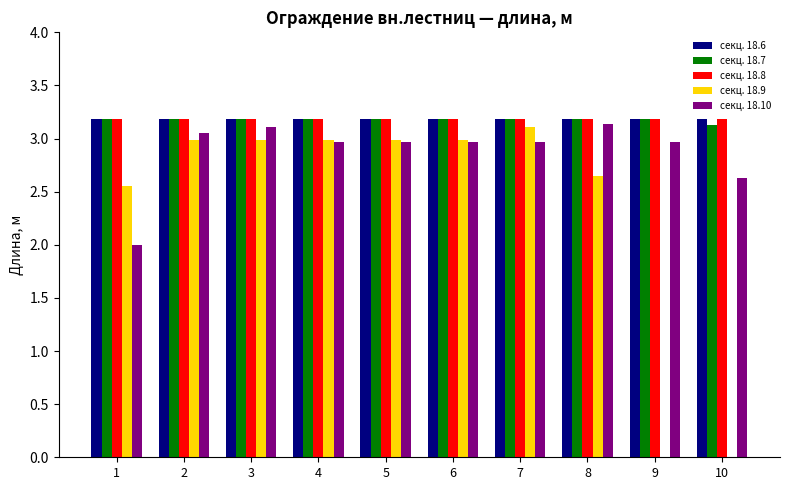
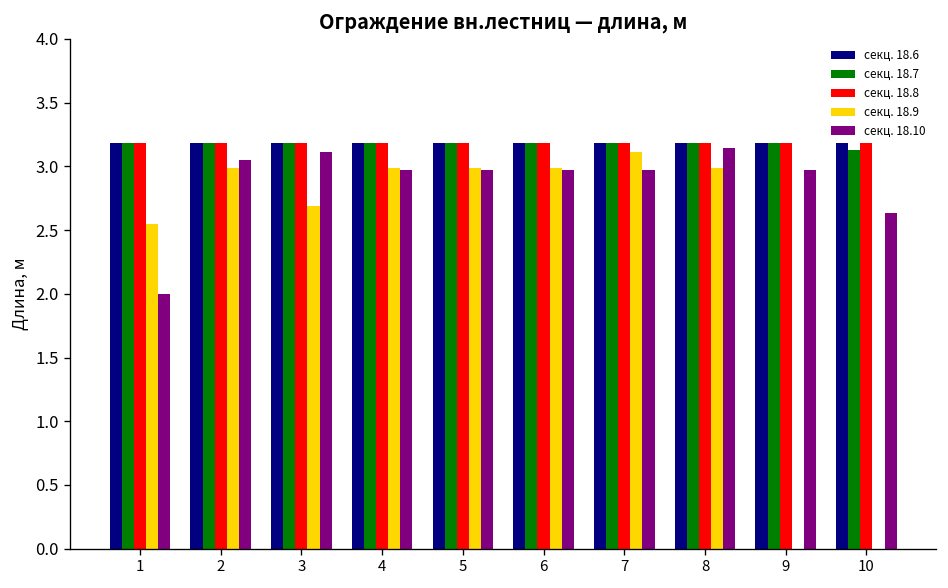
  {
    "секц. 18.6": {
      "1": 3.18,
      "2": 3.18,
      "3": 3.18,
      "4": 3.18,
      "5": 3.18,
      "6": 3.18,
      "7": 3.18,
      "8": 3.18,
      "9": 3.18,
      "10": 3.18
    },
    "секц. 18.7": {
      "1": 3.18,
      "2": 3.18,
      "3": 3.18,
      "4": 3.18,
      "5": 3.18,
      "6": 3.18,
      "7": 3.18,
      "8": 3.18,
      "9": 3.18,
      "10": 3.13
    },
    "секц. 18.8": {
      "1": 3.18,
      "2": 3.18,
      "3": 3.18,
      "4": 3.18,
      "5": 3.18,
      "6": 3.18,
      "7": 3.18,
      "8": 3.18,
      "9": 3.18,
      "10": 3.18
    },
    "секц. 18.9": {
      "1": 2.55,
      "2": 2.99,
-     "3": 2.99,
+     "3": 2.69,
      "4": 2.99,
      "5": 2.99,
      "6": 2.99,
      "7": 3.11,
-     "8": 2.65,
+     "8": 2.99,
      "9": 0.00,
      "10": 0.00
    },
    "секц. 18.10": {
      "1": 2.00,
      "2": 3.05,
      "3": 3.11,
      "4": 2.97,
      "5": 2.97,
      "6": 2.97,
      "7": 2.97,
      "8": 3.14,
      "9": 2.97,
      "10": 2.63
    }
  }
